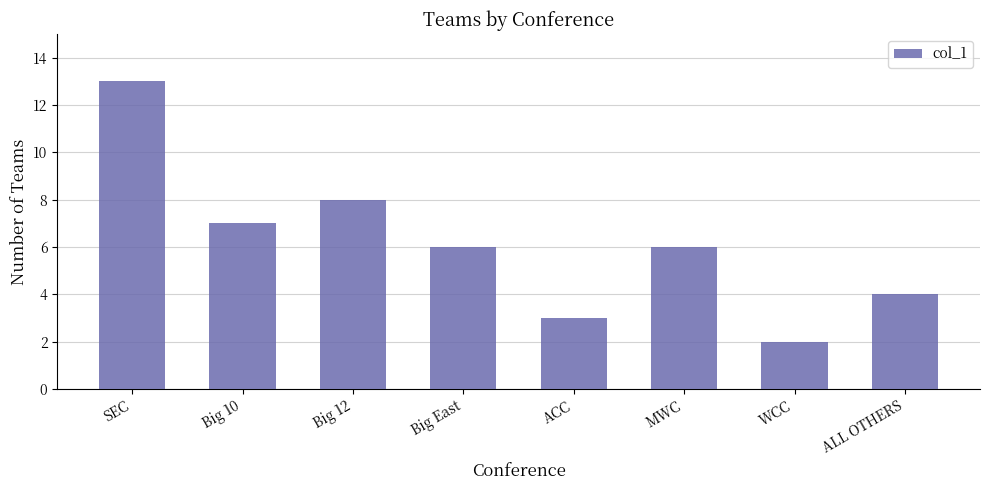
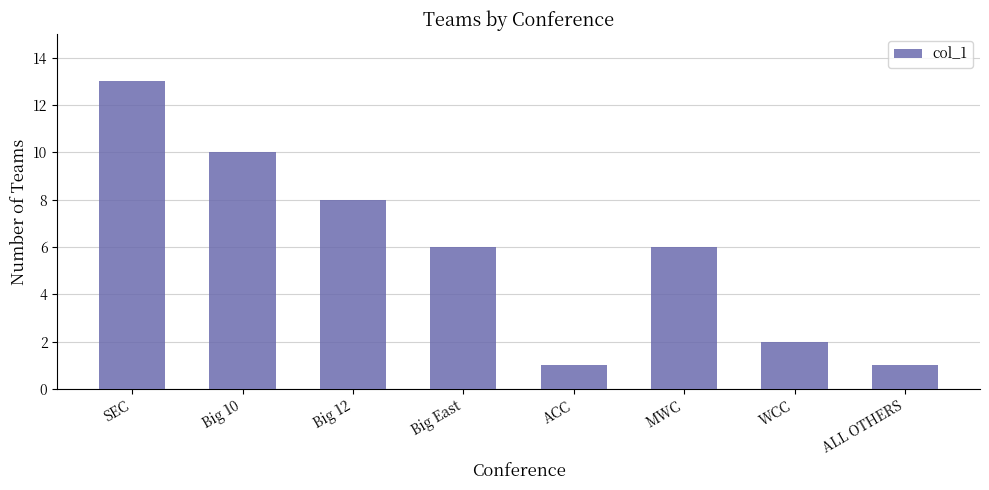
  {
    "SEC": 13,
-   "Big 10": 7,
+   "Big 10": 10,
    "Big 12": 8,
    "Big East": 6,
-   "ACC": 3,
+   "ACC": 1,
    "MWC": 6,
    "WCC": 2,
-   "ALL OTHERS": 4
+   "ALL OTHERS": 1
  }
